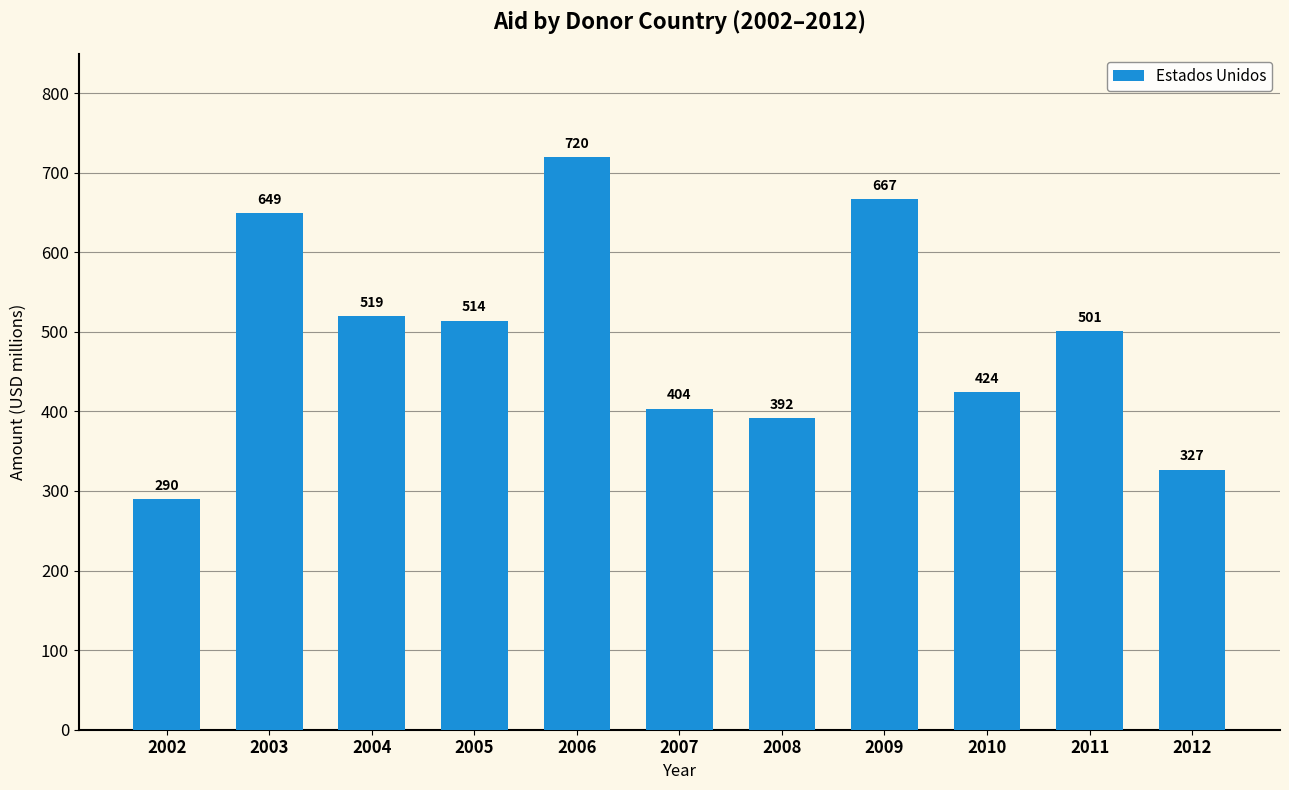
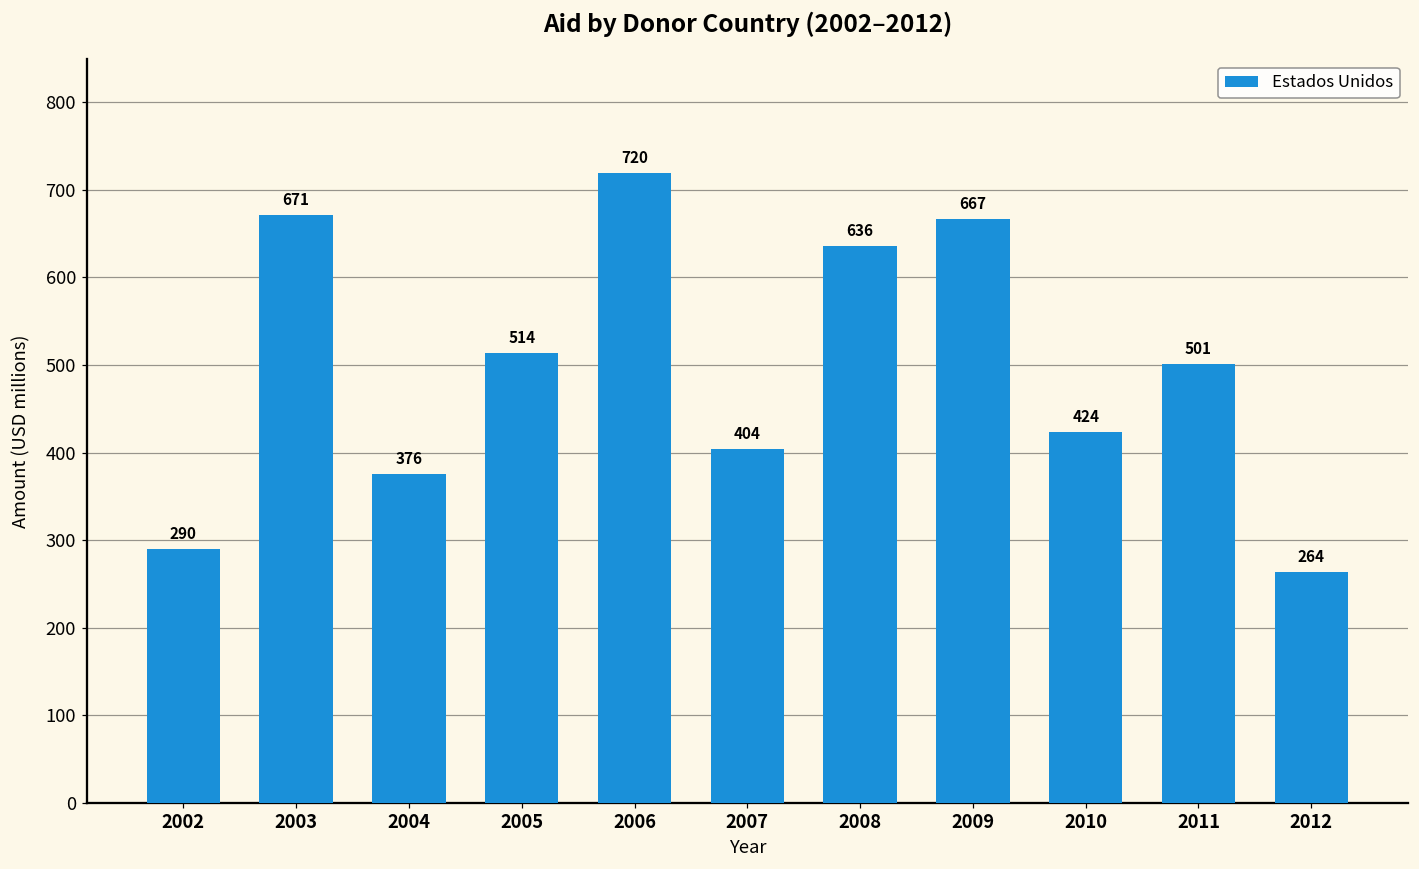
  {
    "2002": 290,
-   "2003": 649,
-   "2004": 519,
+   "2003": 671,
+   "2004": 376,
    "2005": 514,
    "2006": 720,
    "2007": 404,
-   "2008": 392,
+   "2008": 636,
    "2009": 667,
    "2010": 424,
    "2011": 501,
-   "2012": 327
+   "2012": 264
  }
